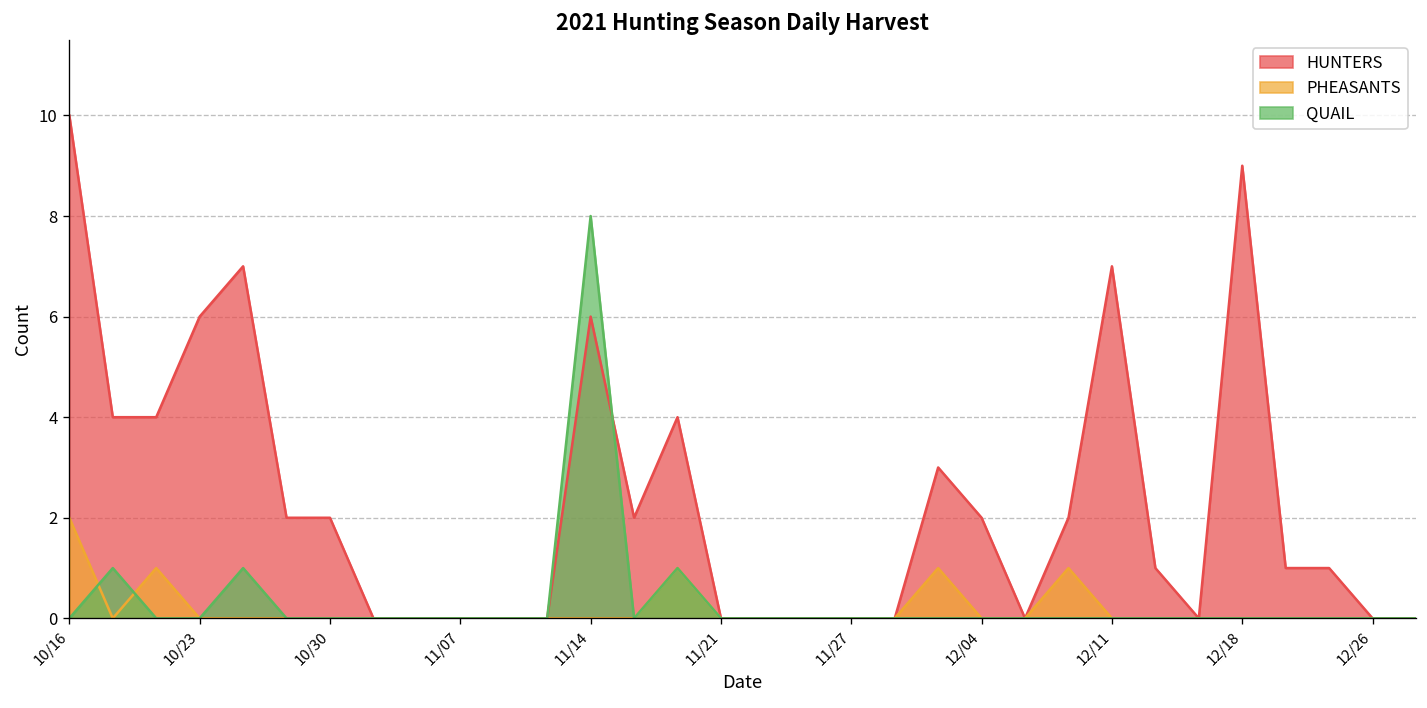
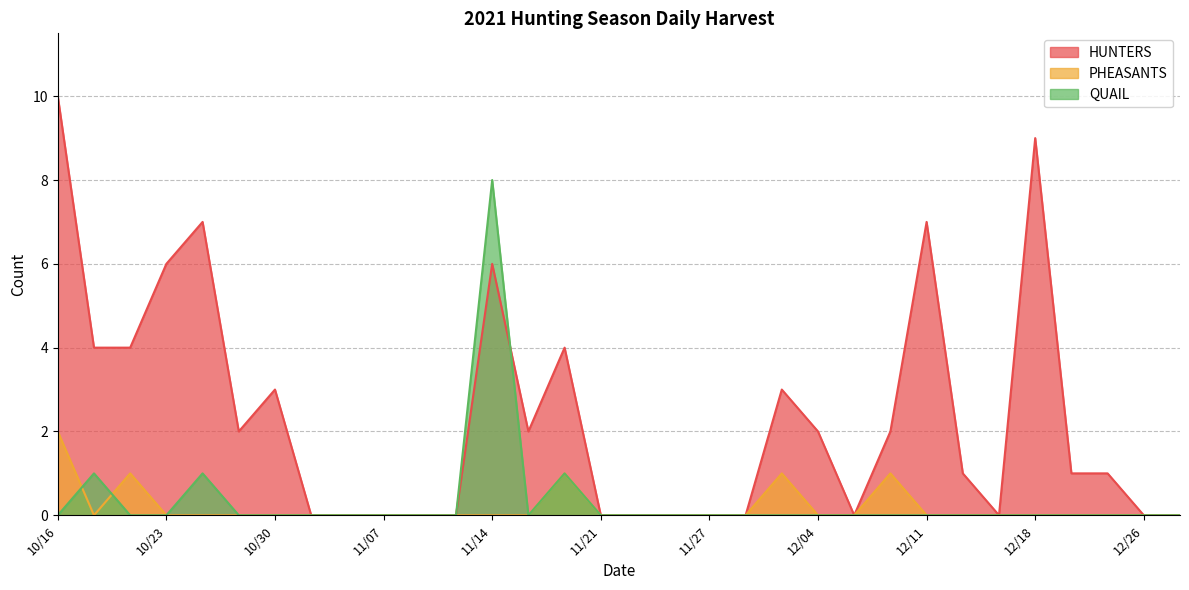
  {
    "HUNTERS": {
      "10/16": 10,
      "10/23": 6,
-     "10/30": 2,
+     "10/30": 3,
      "11/14": 6,
      "12/04": 2,
      "12/11": 7,
      "12/18": 9
    },
    "PHEASANTS": {
      "10/16": 2,
      "11/14": 0
    },
    "QUAIL": {
      "10/16": 0,
      "11/14": 8
    }
  }
